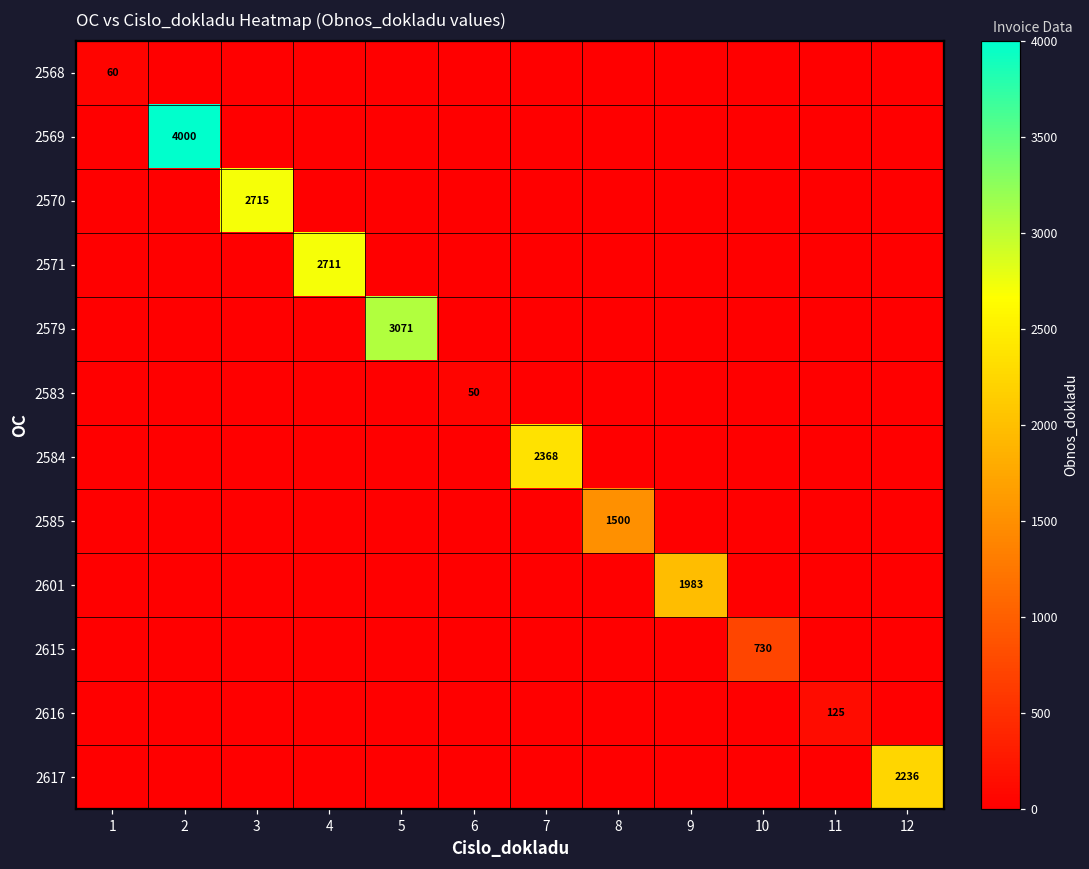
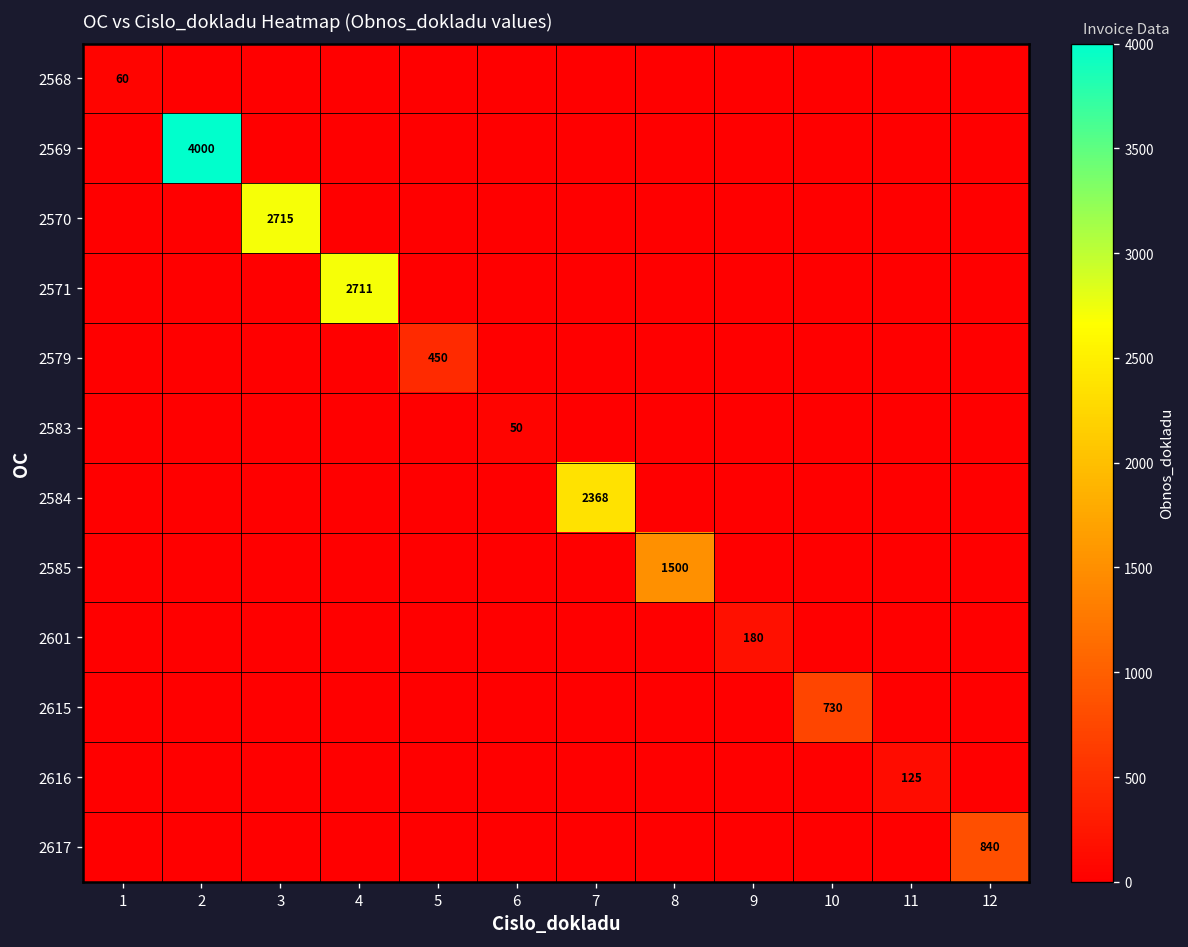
  {
    "2568": {
      "1": 60
    },
    "2569": {
      "2": 4000
    },
    "2570": {
      "3": 2715
    },
    "2571": {
      "4": 2711
    },
    "2579": {
-     "5": 3071
+     "5": 450
    },
    "2583": {
      "6": 50
    },
    "2584": {
      "7": 2368
    },
    "2585": {
      "8": 1500
    },
    "2601": {
-     "9": 1983
+     "9": 180
    },
    "2615": {
      "10": 730
    },
    "2616": {
      "11": 125
    },
    "2617": {
-     "12": 2236
+     "12": 840
    }
  }
